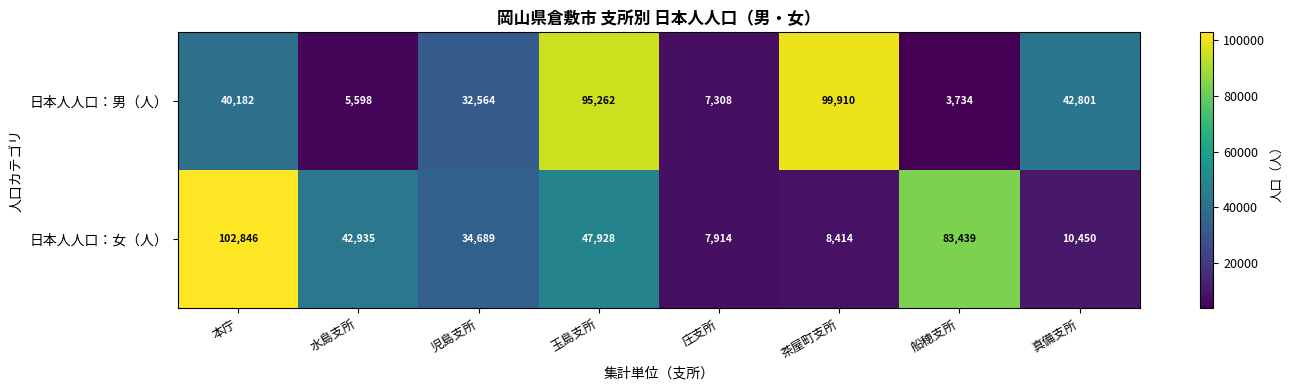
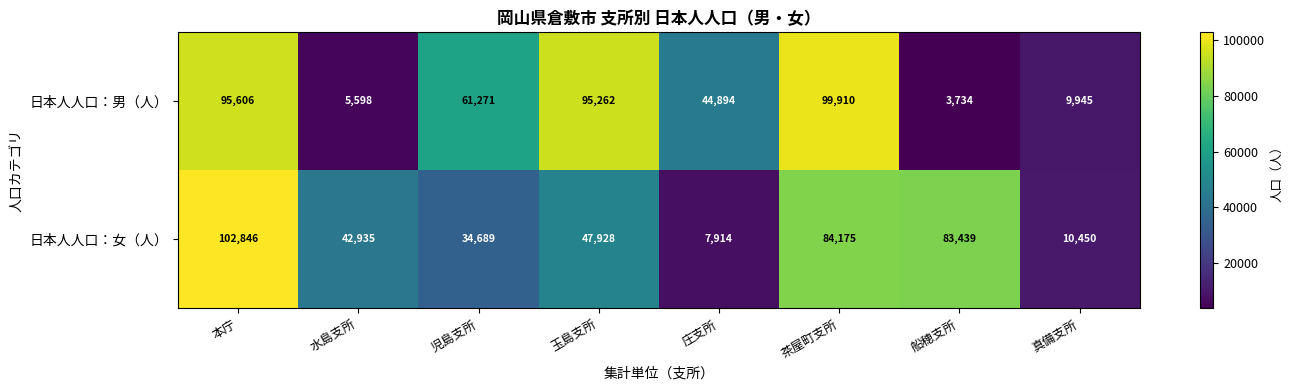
  {
    "日本人人口：男（人）": {
-     "本庁": "40,182",
+     "本庁": "95,606",
      "水島支所": "5,598",
-     "児島支所": "32,564",
+     "児島支所": "61,271",
      "玉島支所": "95,262",
-     "庄支所": "7,308",
+     "庄支所": "44,894",
      "茶屋町支所": "99,910",
      "船穂支所": "3,734",
-     "真備支所": "42,801"
+     "真備支所": "9,945"
    },
    "日本人人口：女（人）": {
      "本庁": "102,846",
      "水島支所": "42,935",
      "児島支所": "34,689",
      "玉島支所": "47,928",
      "庄支所": "7,914",
-     "茶屋町支所": "8,414",
+     "茶屋町支所": "84,175",
      "船穂支所": "83,439",
      "真備支所": "10,450"
    }
  }
